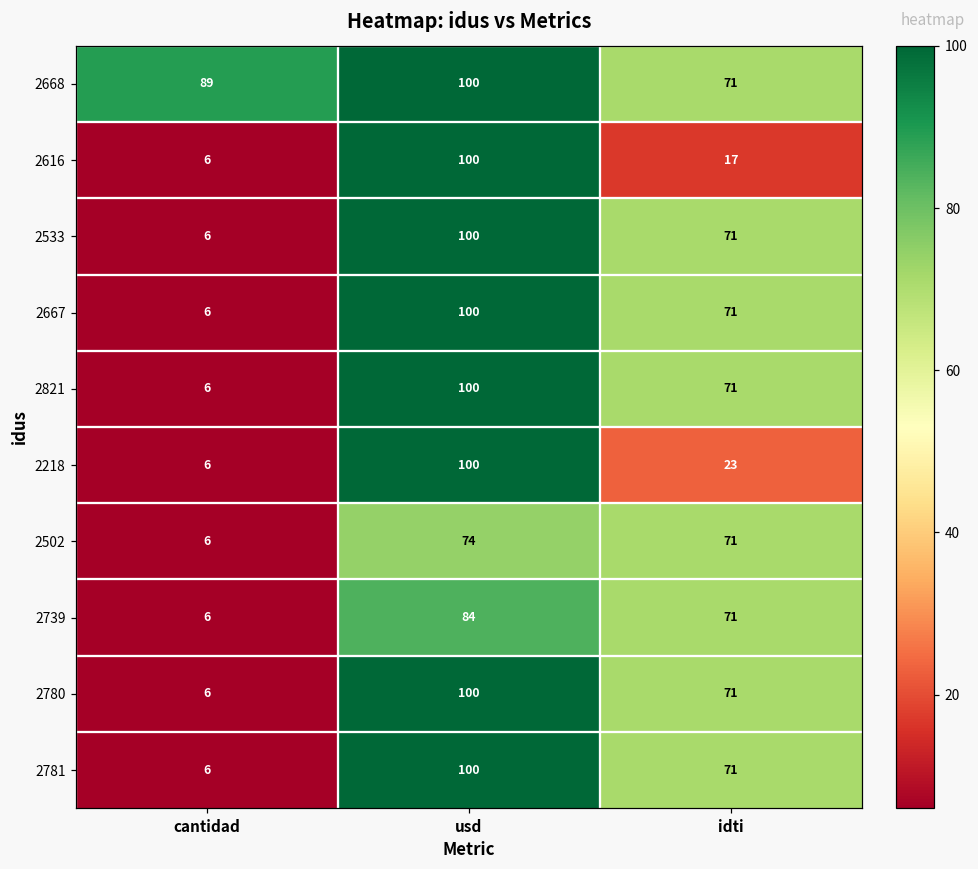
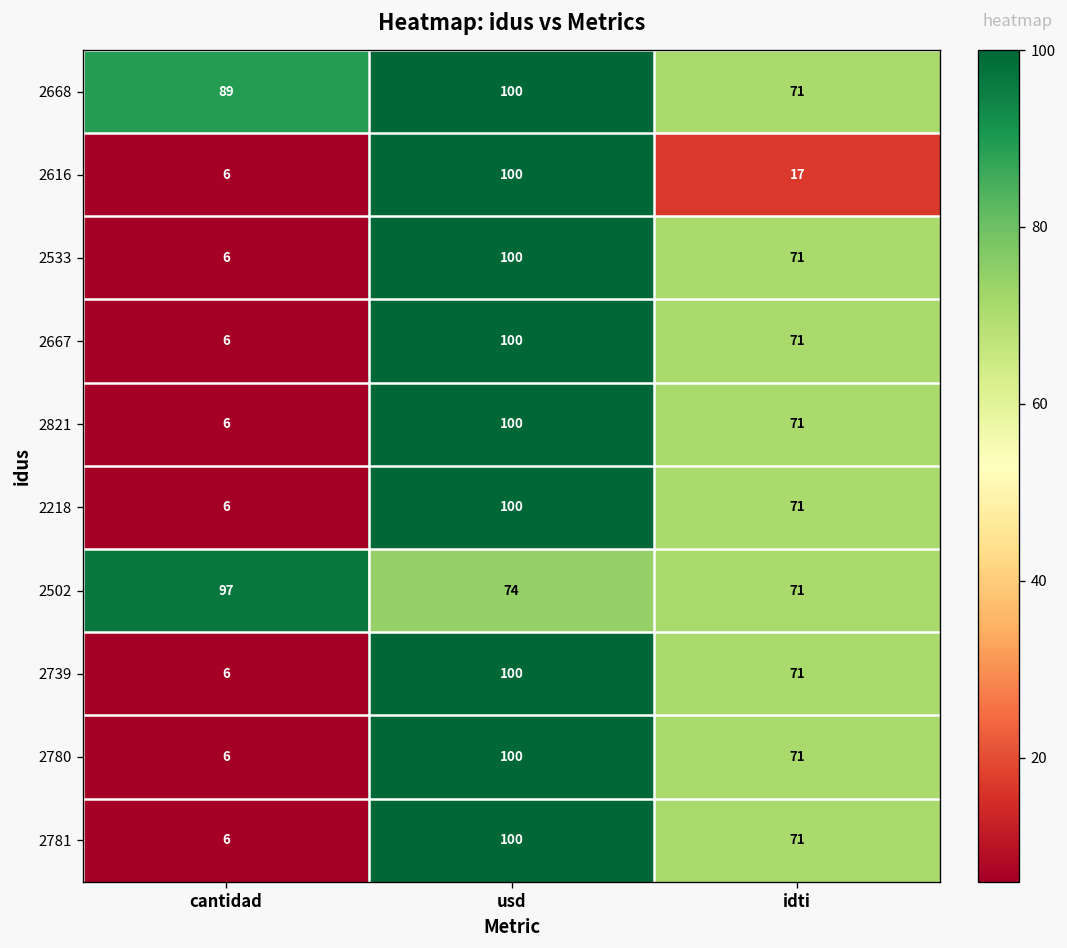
  {
    "2668": {
      "cantidad": 89,
      "usd": 100,
      "idti": 71
    },
    "2616": {
      "cantidad": 6,
      "usd": 100,
      "idti": 17
    },
    "2533": {
      "cantidad": 6,
      "usd": 100,
      "idti": 71
    },
    "2667": {
      "cantidad": 6,
      "usd": 100,
      "idti": 71
    },
    "2821": {
      "cantidad": 6,
      "usd": 100,
      "idti": 71
    },
    "2218": {
      "cantidad": 6,
      "usd": 100,
-     "idti": 23
+     "idti": 71
    },
    "2502": {
-     "cantidad": 6,
+     "cantidad": 97,
      "usd": 74,
      "idti": 71
    },
    "2739": {
      "cantidad": 6,
-     "usd": 84,
+     "usd": 100,
      "idti": 71
    },
    "2780": {
      "cantidad": 6,
      "usd": 100,
      "idti": 71
    },
    "2781": {
      "cantidad": 6,
      "usd": 100,
      "idti": 71
    }
  }
